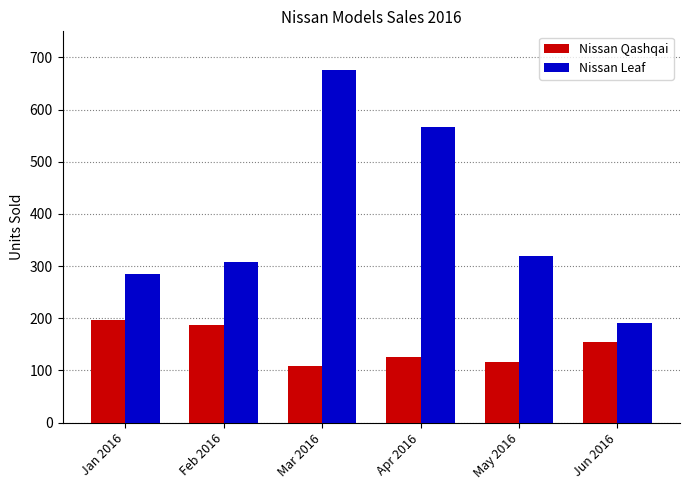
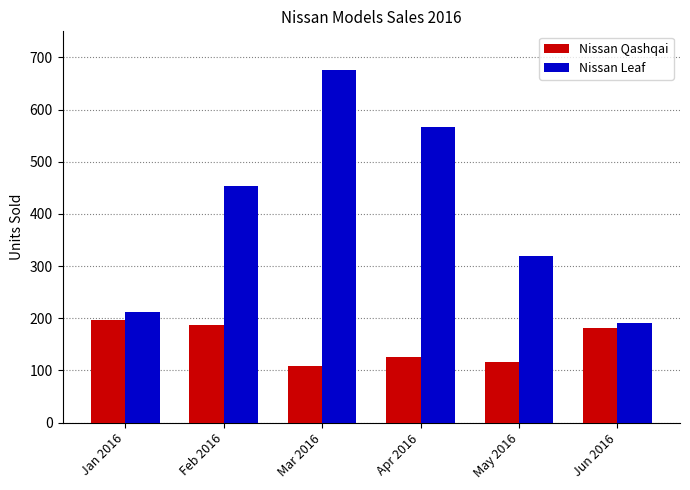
  {
    "Nissan Qashqai": {
      "Jan 2016": 200,
      "Feb 2016": 190,
      "Mar 2016": 110,
      "Apr 2016": 130,
      "May 2016": 120,
-     "Jun 2016": 150
+     "Jun 2016": 180
    },
    "Nissan Leaf": {
-     "Jan 2016": 280,
-     "Feb 2016": 310,
+     "Jan 2016": 210,
+     "Feb 2016": 450,
      "Mar 2016": 680,
      "Apr 2016": 570,
      "May 2016": 320,
      "Jun 2016": 190
    }
  }
